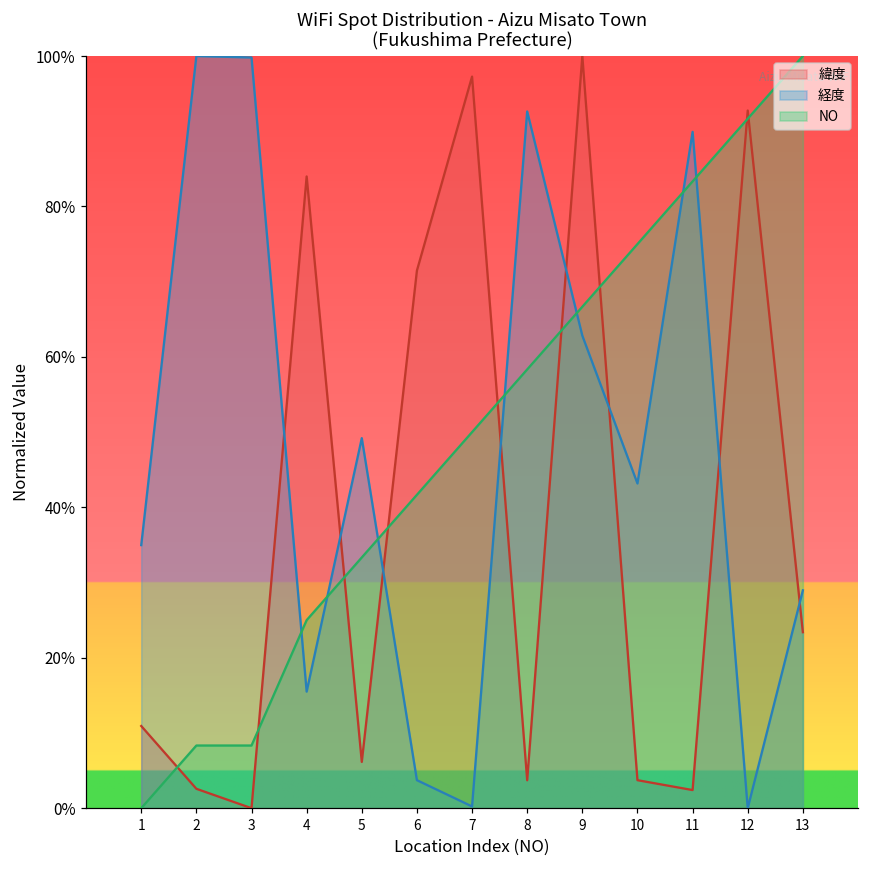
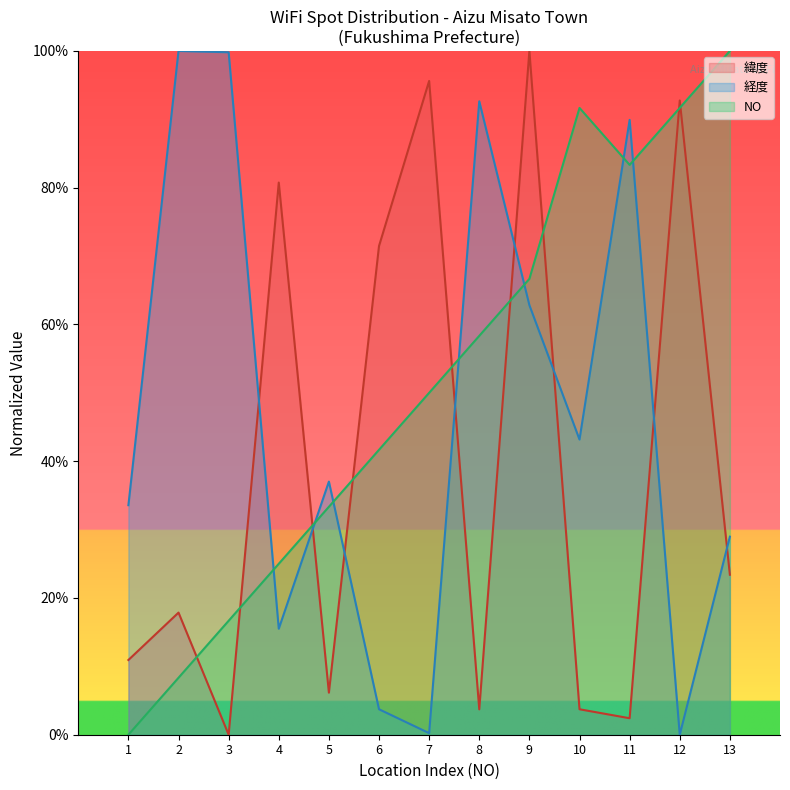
  {
    "緯度": {
      "1": "11%",
-     "2": "3%",
+     "2": "18%",
      "3": "0%",
-     "4": "84%",
+     "4": "81%",
      "5": "6%",
      "6": "71%",
-     "7": "97%",
+     "7": "96%",
      "8": "4%",
      "9": "100%",
      "10": "4%",
      "11": "2%",
      "12": "93%",
      "13": "23%"
    },
    "経度": {
-     "1": "35%",
+     "1": "34%",
      "2": "100%",
      "3": "100%",
      "4": "16%",
-     "5": "49%",
+     "5": "37%",
      "6": "4%",
      "7": "0%",
      "8": "93%",
      "9": "63%",
      "10": "43%",
      "11": "90%",
      "12": "0%",
      "13": "29%"
    },
    "NO": {
      "1": "0%",
      "2": "8%",
-     "3": "8%",
+     "3": "17%",
      "4": "25%",
      "5": "33%",
      "6": "42%",
      "7": "50%",
      "8": "58%",
      "9": "67%",
-     "10": "75%",
+     "10": "92%",
      "11": "83%",
      "12": "92%",
      "13": "100%"
    }
  }
